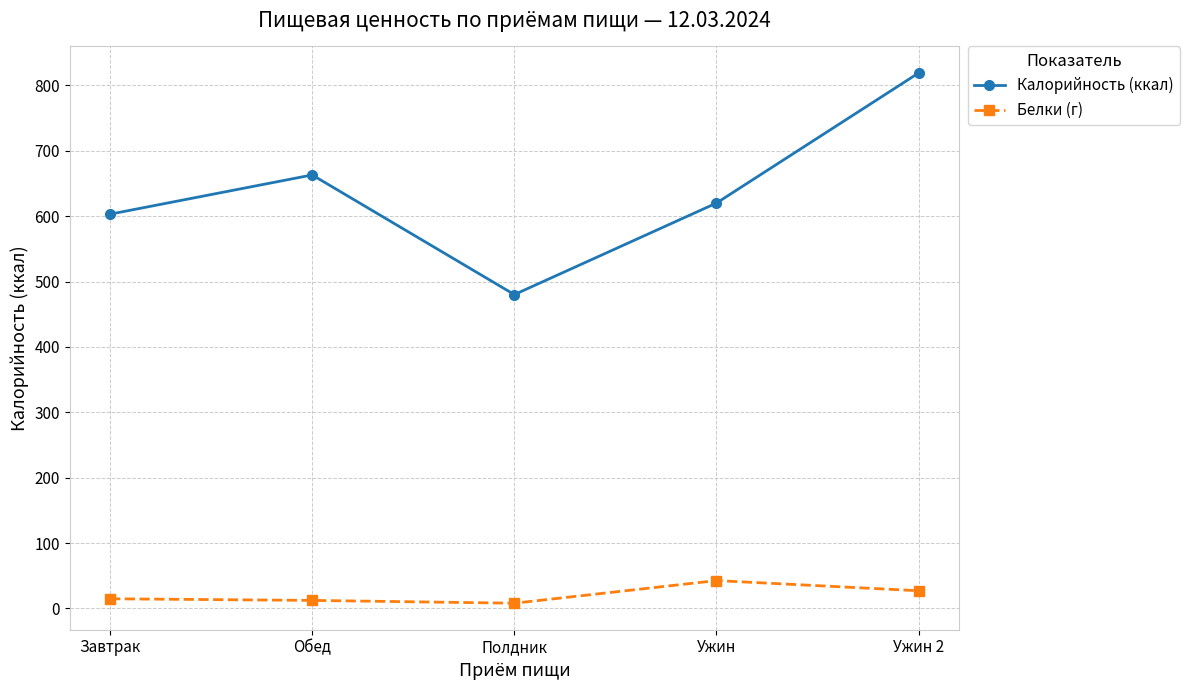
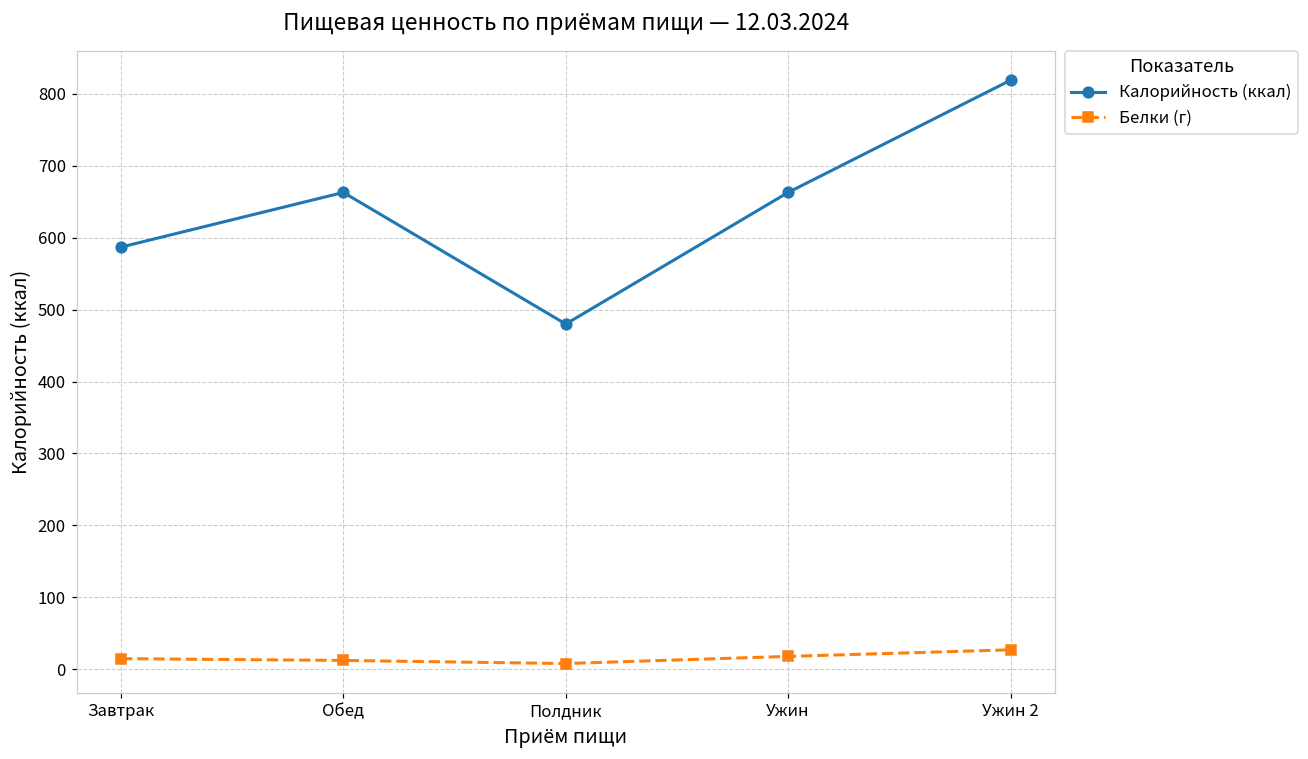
  {
    "Калорийность (ккал)": {
-     "Завтрак": 600,
+     "Завтрак": 590,
      "Обед": 660,
      "Полдник": 480,
-     "Ужин": 620,
+     "Ужин": 660,
      "Ужин 2": 820
    },
    "Белки (г)": {
      "Завтрак": 10,
      "Обед": 10,
      "Полдник": 10,
-     "Ужин": 40,
+     "Ужин": 20,
      "Ужин 2": 30
    }
  }
